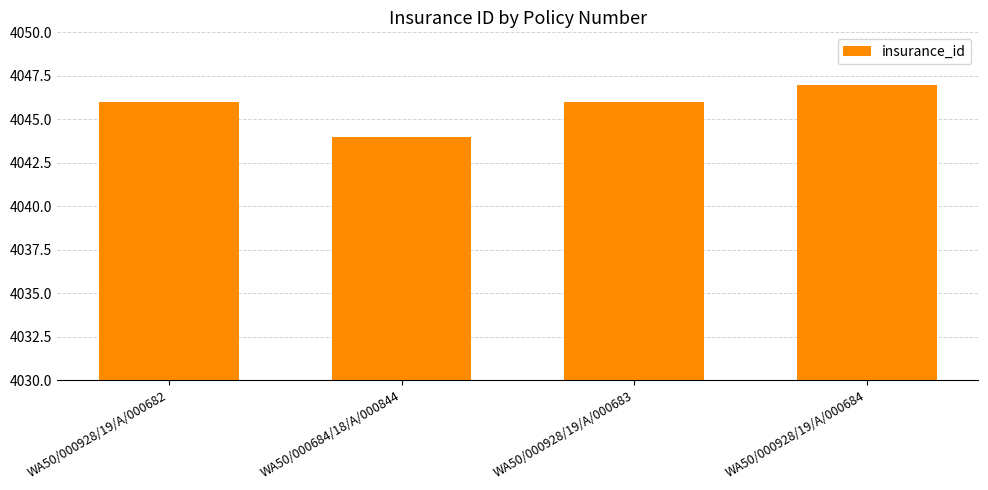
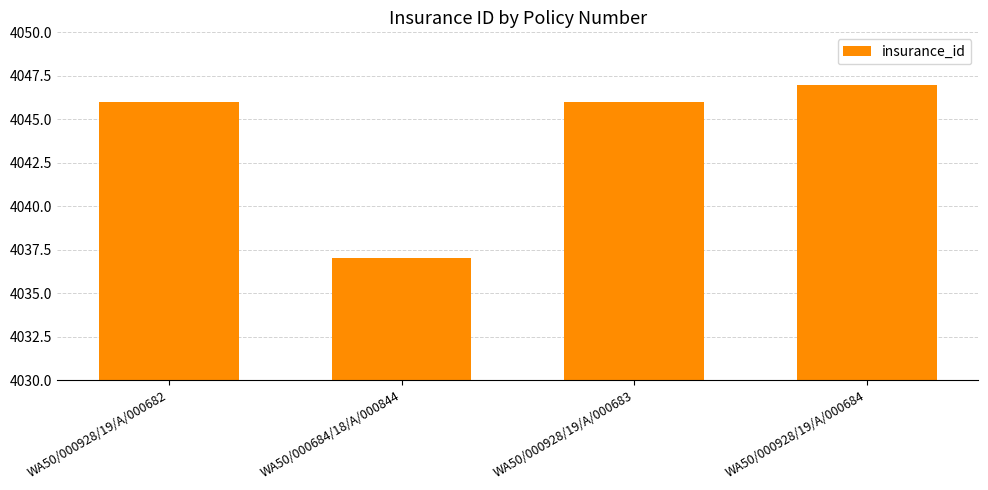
  {
    "WA50/000928/19/A/000682": 4046,
-   "WA50/000684/18/A/000844": 4044,
+   "WA50/000684/18/A/000844": 4037,
    "WA50/000928/19/A/000683": 4046,
    "WA50/000928/19/A/000684": 4047
  }
